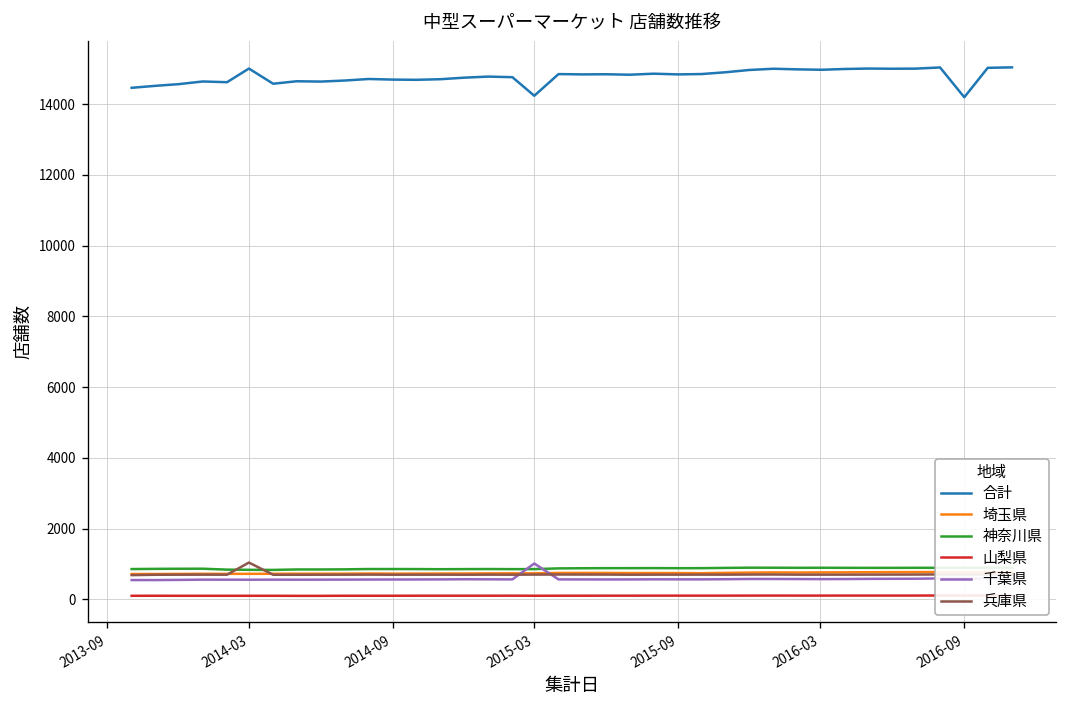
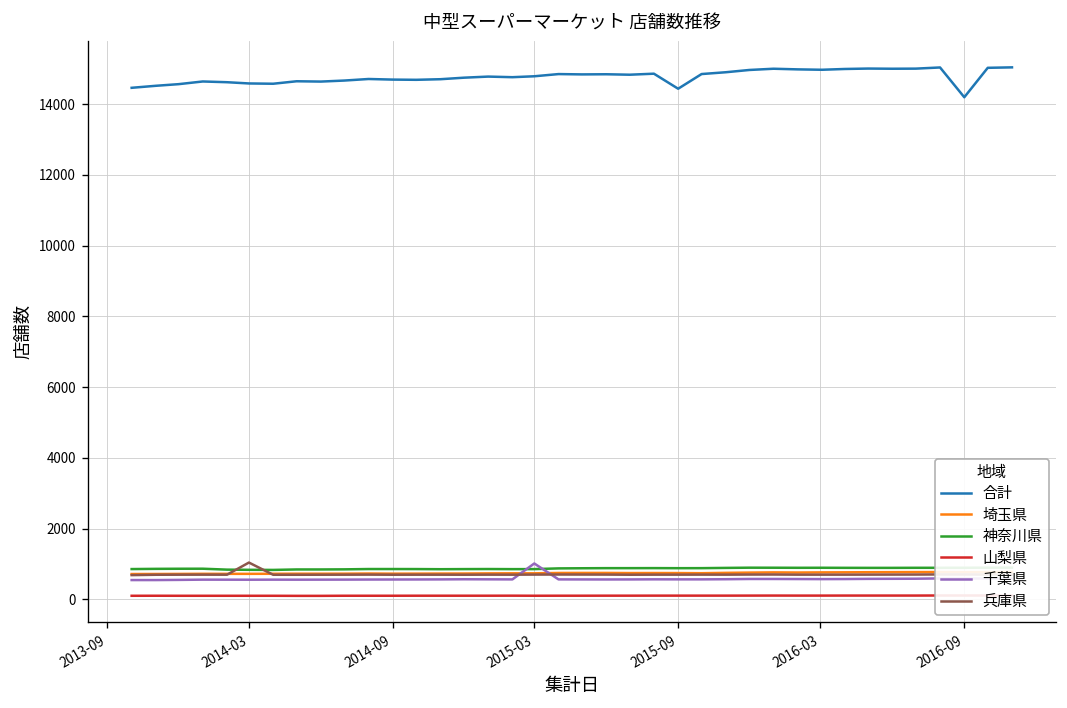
  {
    "合計": {
-     "2014-03": 15000,
+     "2014-03": 14600,
      "2014-09": 14700,
-     "2015-03": 14200,
-     "2015-09": 14800,
+     "2015-03": 14800,
+     "2015-09": 14400,
      "2016-09": 14200
    },
    "埼玉県": {
      "2014-03": 700
    },
    "神奈川県": {
      "2014-03": 800,
      "2014-09": 900,
      "2015-03": 900,
      "2015-09": 900
    },
    "山梨県": {
      "2014-03": 100,
      "2014-09": 100,
      "2015-03": 100,
      "2015-09": 100
    },
    "千葉県": {
      "2014-03": 600,
      "2014-09": 600,
      "2015-03": 1000,
      "2015-09": 600
    },
    "兵庫県": {
      "2014-03": 1000
    }
  }
